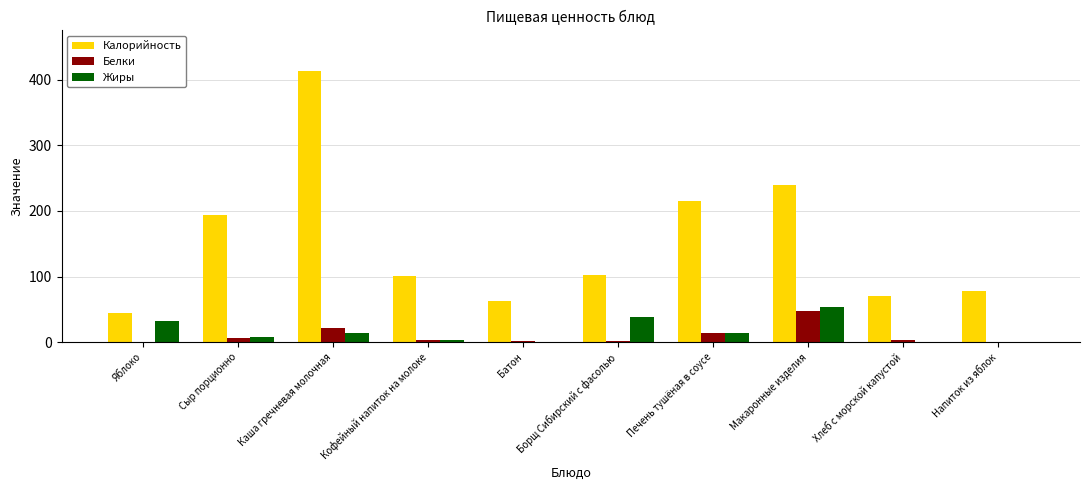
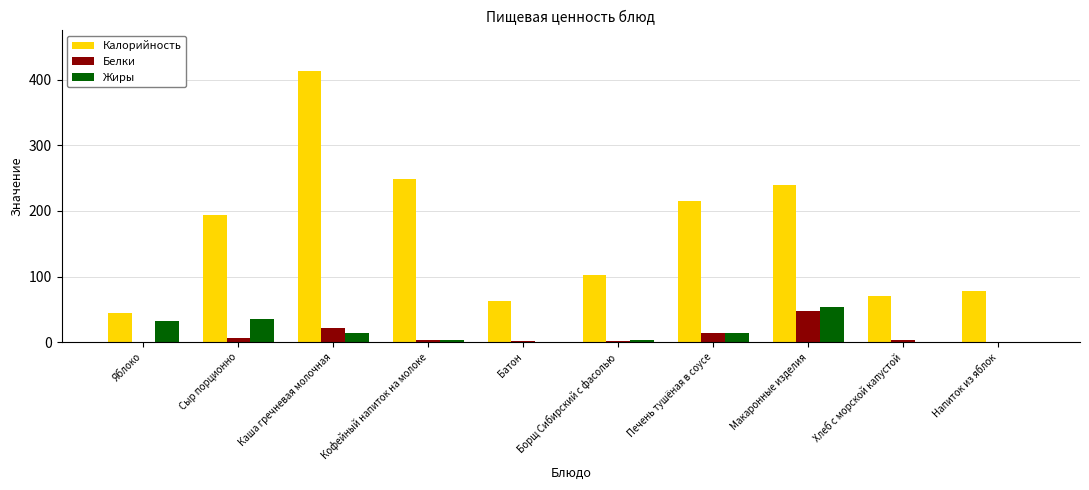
  {
    "Калорийность": {
      "Яблоко": 40,
      "Сыр порционно": 190,
      "Каша гречневая молочная": 410,
-     "Кофейный напиток на молоке": 100,
+     "Кофейный напиток на молоке": 250,
      "Батон": 60,
      "Борщ Сибирский с фасолью": 100,
      "Печень тушёная в соусе": 220,
      "Макаронные изделия": 240,
      "Хлеб с морской капустой": 70,
      "Напиток из яблок": 80
    },
    "Белки": {
      "Сыр порционно": 10,
      "Каша гречневая молочная": 20,
      "Печень тушёная в соусе": 10,
      "Макаронные изделия": 50
    },
    "Жиры": {
      "Яблоко": 30,
-     "Сыр порционно": 10,
+     "Сыр порционно": 40,
      "Каша гречневая молочная": 10,
      "Батон": 0,
-     "Борщ Сибирский с фасолью": 40,
+     "Борщ Сибирский с фасолью": 0,
      "Печень тушёная в соусе": 10,
      "Макаронные изделия": 50,
      "Напиток из яблок": 0
    }
  }
